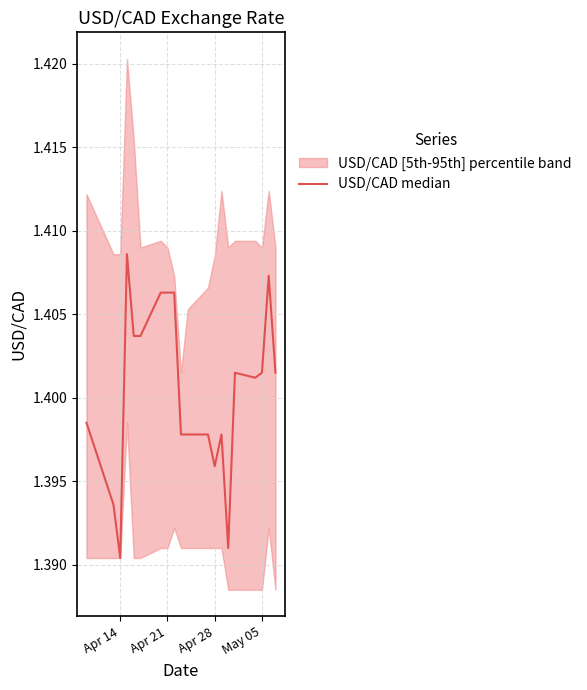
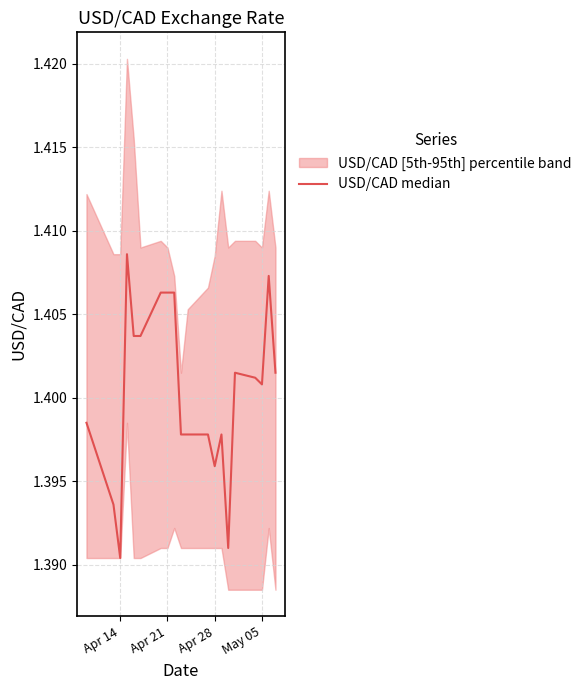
  {
    "USD/CAD median": {
      "Apr 14": 1.3904,
      "Apr 21": 1.4063,
      "Apr 28": 1.3959,
-     "May 05": 1.4015
+     "May 05": 1.4008
    }
  }
